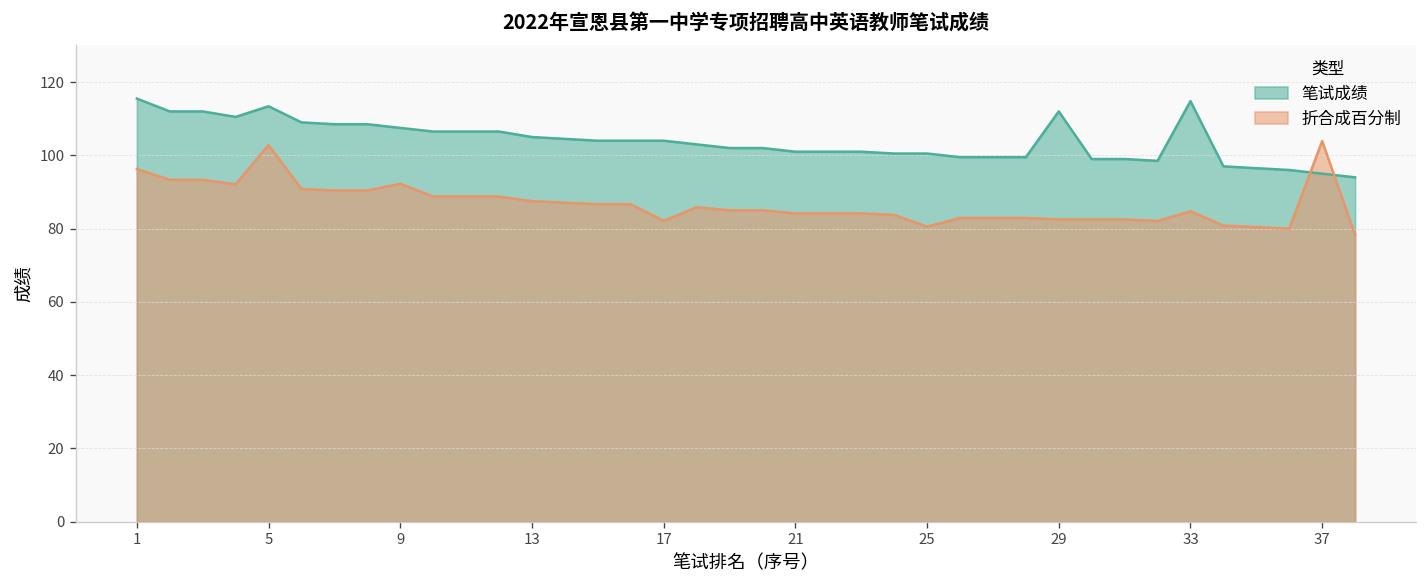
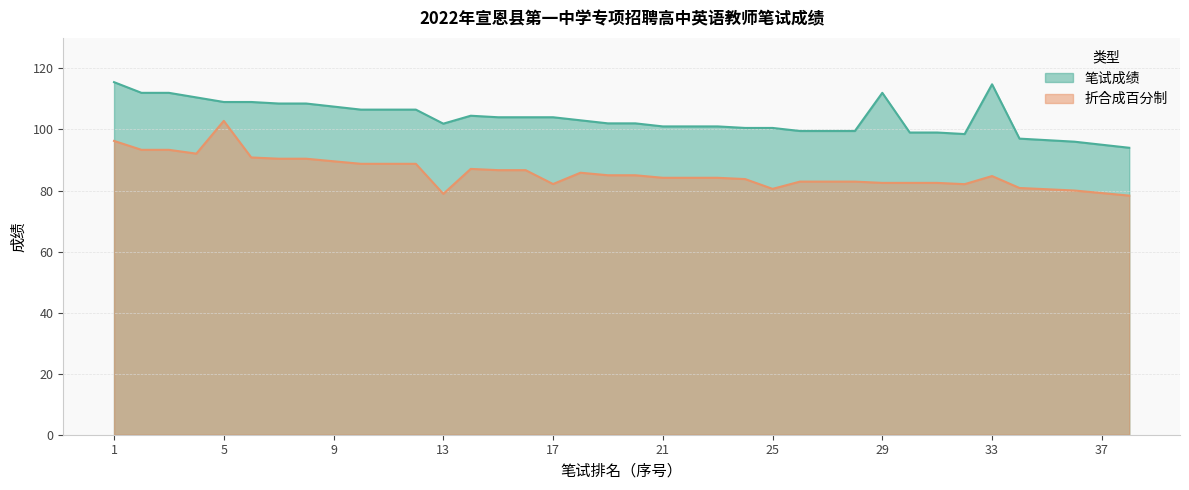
  {
    "笔试成绩": {
      "1": 116,
-     "5": 113,
+     "5": 109,
      "9": 108,
-     "13": 105,
+     "13": 102,
      "17": 104,
      "21": 101,
      "25": 101,
      "29": 112,
      "33": 115,
      "37": 95
    },
    "折合成百分制": {
      "1": 96,
      "5": 103,
-     "9": 92,
-     "13": 88,
+     "9": 90,
+     "13": 79,
      "17": 82,
      "21": 84,
      "25": 81,
      "29": 83,
      "33": 85,
-     "37": 104
+     "37": 79
    }
  }
